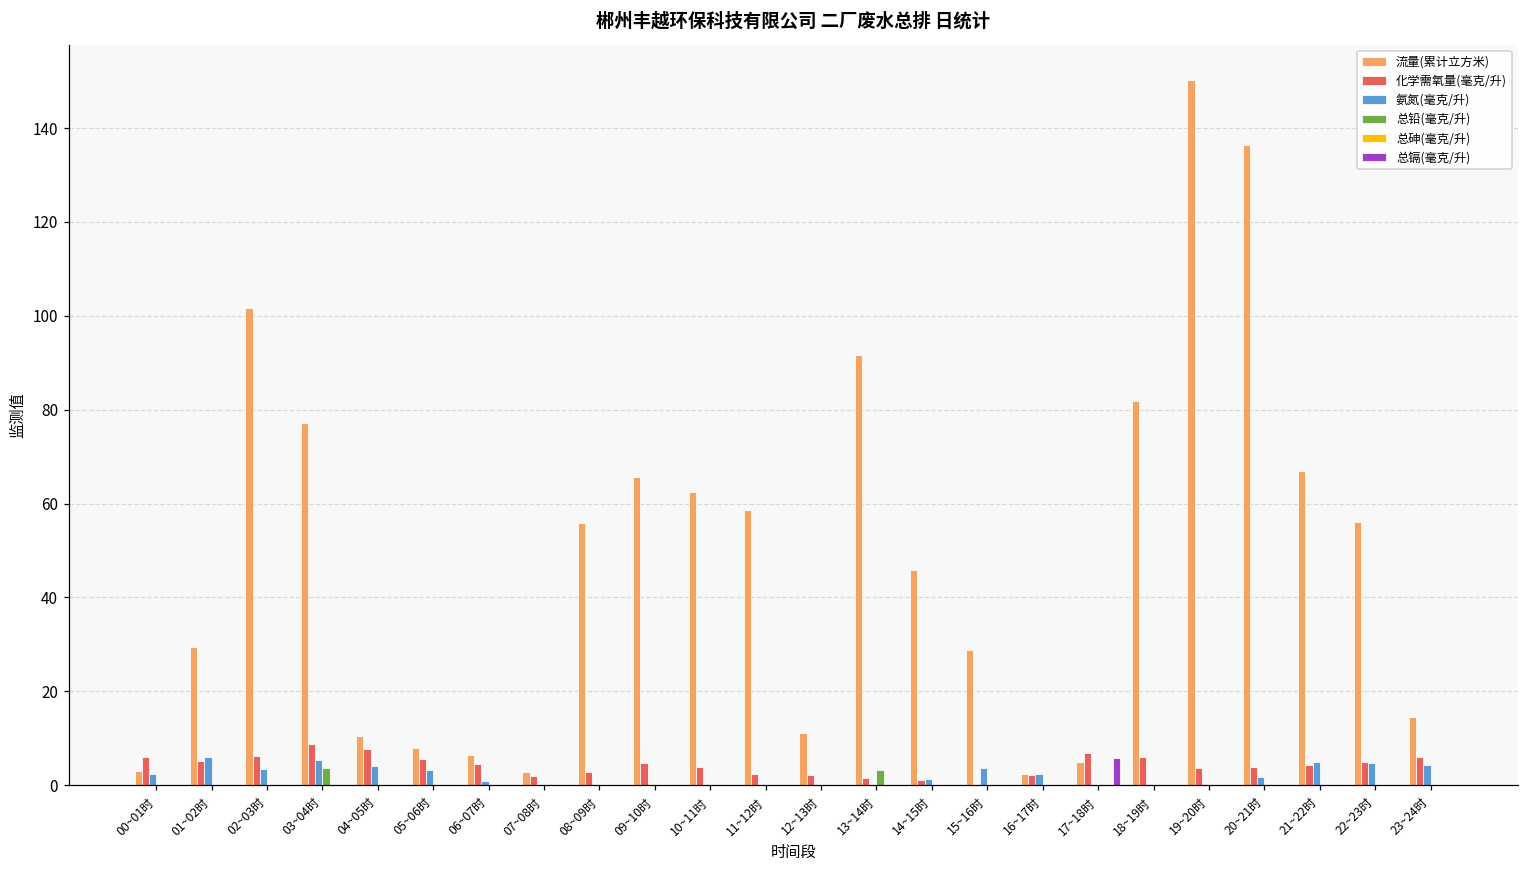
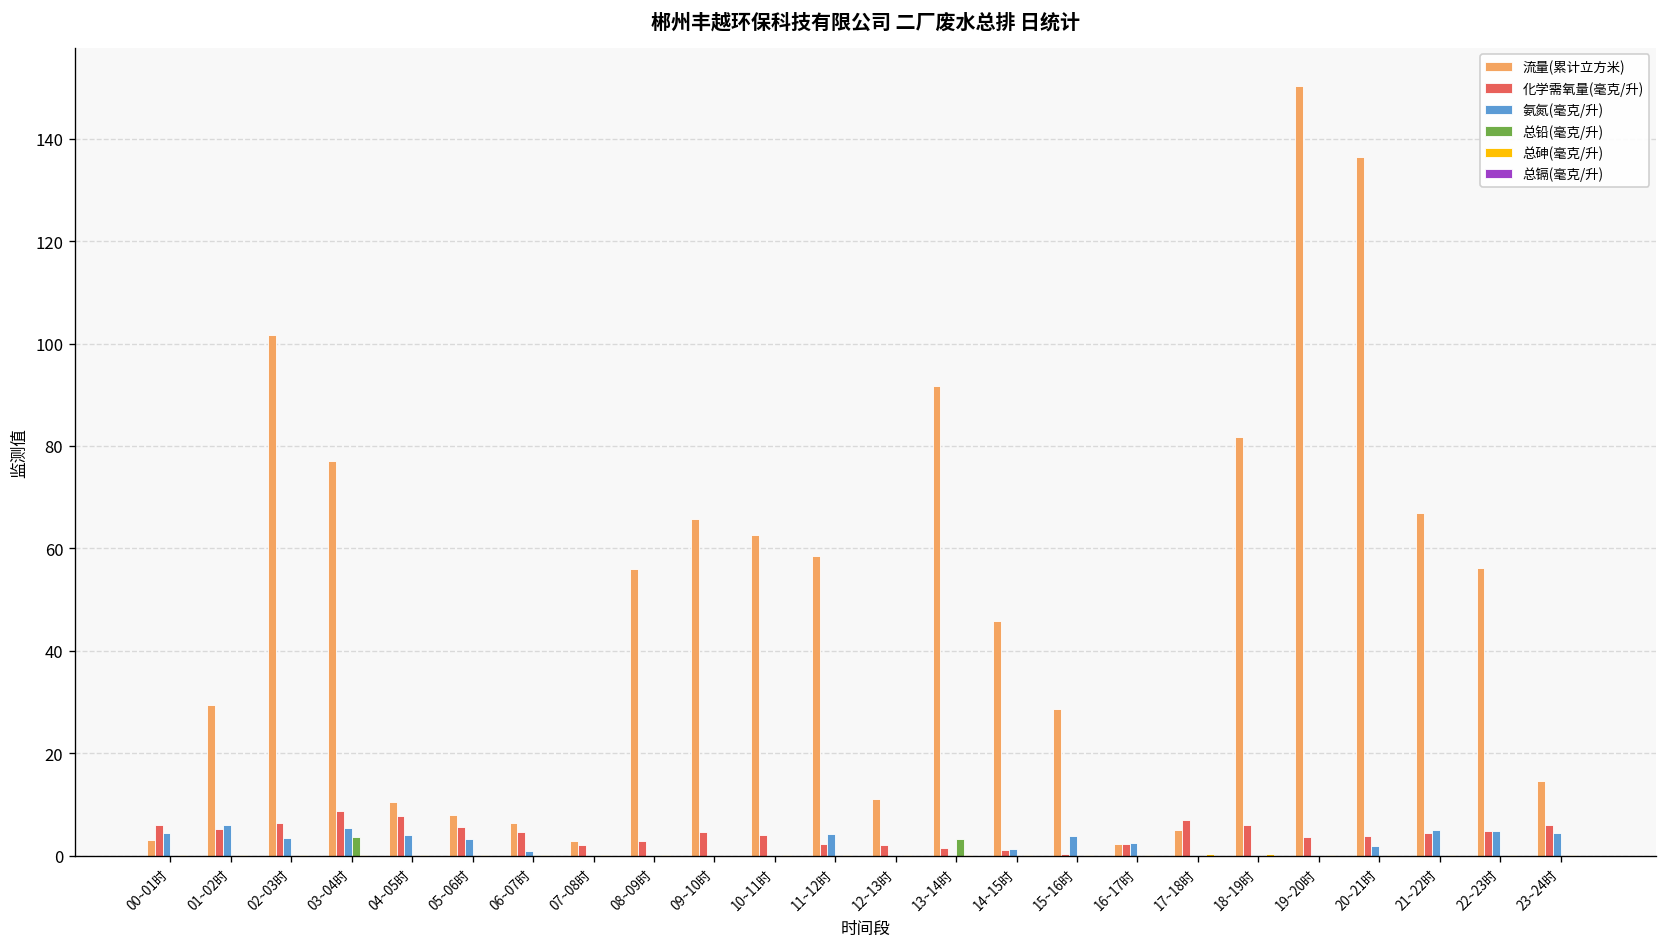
  {
    "流量(累计立方米)": {
      "00~01时": 3,
      "01~02时": 29,
      "02~03时": 102,
      "03~04时": 77,
      "04~05时": 10,
      "05~06时": 8,
      "06~07时": 6,
      "07~08时": 3,
      "08~09时": 56,
      "09~10时": 66,
      "10~11时": 63,
      "11~12时": 59,
      "12~13时": 11,
      "13~14时": 92,
      "14~15时": 46,
      "15~16时": 29,
      "16~17时": 2,
      "17~18时": 5,
      "18~19时": 82,
      "19~20时": 150,
      "20~21时": 136,
      "21~22时": 67,
      "22~23时": 56,
      "23~24时": 15
    },
    "化学需氧量(毫克/升)": {
      "00~01时": 6,
      "01~02时": 5,
      "02~03时": 6,
      "03~04时": 9,
      "04~05时": 8,
      "05~06时": 6,
      "06~07时": 5,
      "07~08时": 2,
      "08~09时": 3,
      "09~10时": 5,
      "10~11时": 4,
      "11~12时": 2,
      "12~13时": 2,
      "13~14时": 2,
      "14~15时": 1,
      "16~17时": 2,
      "17~18时": 7,
      "18~19时": 6,
      "19~20时": 4,
      "20~21时": 4,
      "21~22时": 4,
      "22~23时": 5,
      "23~24时": 6
    },
    "氨氮(毫克/升)": {
-     "00~01时": 2,
+     "00~01时": 5,
      "01~02时": 6,
      "02~03时": 3,
      "03~04时": 5,
      "04~05时": 4,
      "05~06时": 3,
      "06~07时": 1,
-     "11~12时": 0,
+     "11~12时": 4,
      "14~15时": 1,
      "15~16时": 4,
      "16~17时": 2,
      "20~21时": 2,
      "21~22时": 5,
      "22~23时": 5,
      "23~24时": 4
    },
    "总铅(毫克/升)": {
      "03~04时": 4,
      "13~14时": 3
    },
    "总镉(毫克/升)": {
-     "17~18时": 6
+     "17~18时": 0
    }
  }
